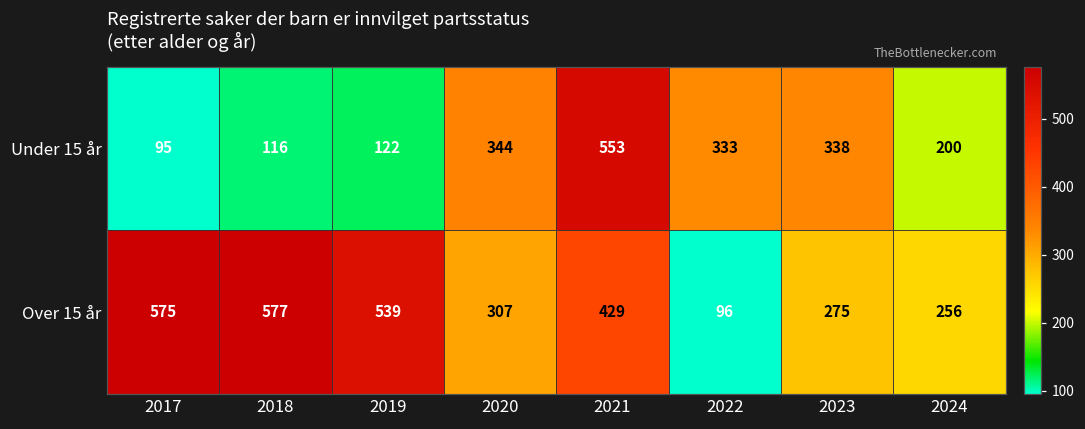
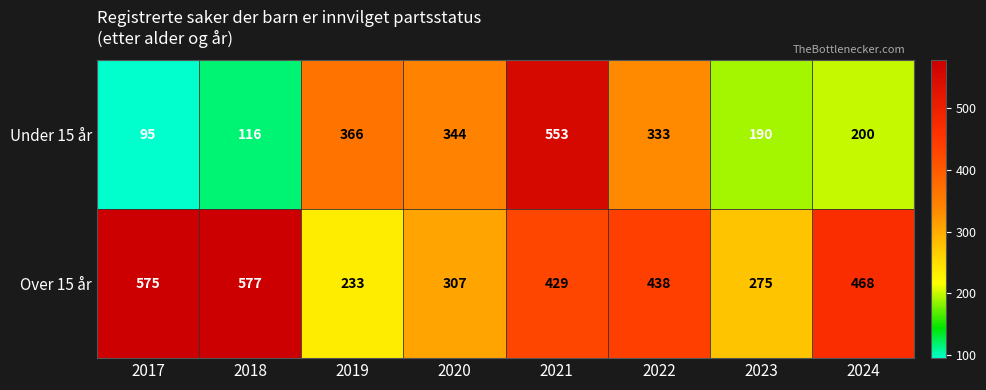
  {
    "Under 15 år": {
      "2017": 95,
      "2018": 116,
-     "2019": 122,
+     "2019": 366,
      "2020": 344,
      "2021": 553,
      "2022": 333,
-     "2023": 338,
+     "2023": 190,
      "2024": 200
    },
    "Over 15 år": {
      "2017": 575,
      "2018": 577,
-     "2019": 539,
+     "2019": 233,
      "2020": 307,
      "2021": 429,
-     "2022": 96,
+     "2022": 438,
      "2023": 275,
-     "2024": 256
+     "2024": 468
    }
  }
